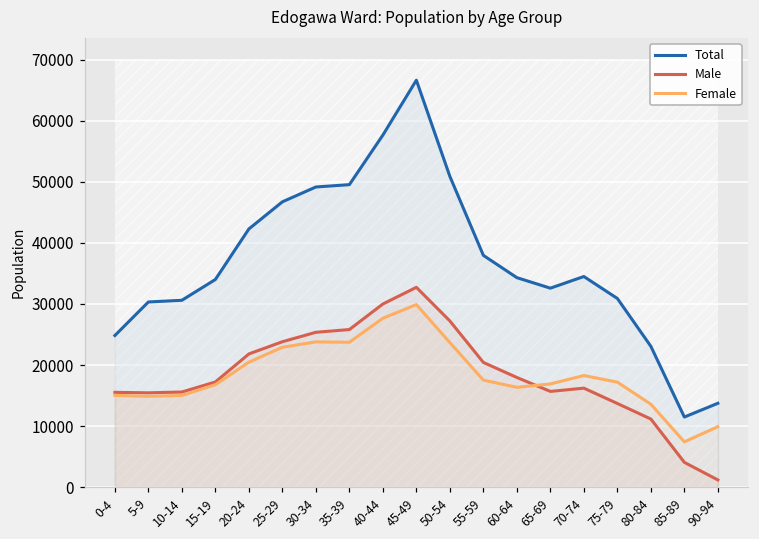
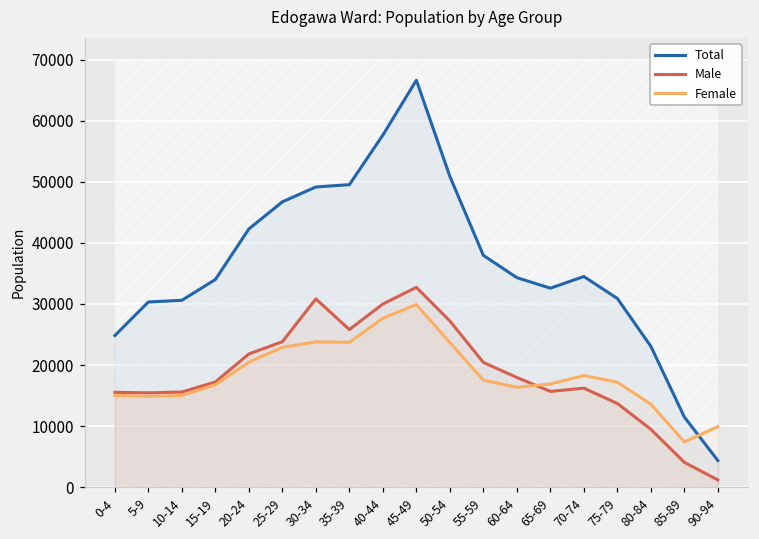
  {
    "Total": {
      "0-4": 25000,
      "5-9": 30000,
      "10-14": 31000,
      "15-19": 34000,
      "20-24": 42000,
      "25-29": 47000,
      "30-34": 49000,
      "35-39": 50000,
      "40-44": 58000,
      "45-49": 67000,
      "50-54": 51000,
      "55-59": 38000,
      "60-64": 34000,
      "65-69": 33000,
      "70-74": 35000,
      "75-79": 31000,
      "80-84": 23000,
      "85-89": 11000,
-     "90-94": 14000
+     "90-94": 4000
    },
    "Male": {
      "0-4": 16000,
      "5-9": 15000,
      "10-14": 16000,
      "20-24": 22000,
      "25-29": 24000,
-     "30-34": 25000,
+     "30-34": 31000,
      "35-39": 26000,
      "40-44": 30000,
      "45-49": 33000,
      "50-54": 27000,
      "55-59": 20000,
      "60-64": 18000,
      "65-69": 16000,
      "70-74": 16000,
      "75-79": 14000,
-     "80-84": 11000,
+     "80-84": 9000,
      "85-89": 4000,
      "90-94": 1000
    },
    "Female": {
      "0-4": 15000,
      "5-9": 15000,
      "10-14": 15000,
      "20-24": 20000,
      "25-29": 23000,
      "30-34": 24000,
      "35-39": 24000,
      "40-44": 28000,
      "45-49": 30000,
      "50-54": 24000,
      "55-59": 18000,
      "60-64": 16000,
      "65-69": 17000,
      "70-74": 18000,
      "75-79": 17000,
      "80-84": 14000,
      "85-89": 7000,
      "90-94": 10000
    }
  }
